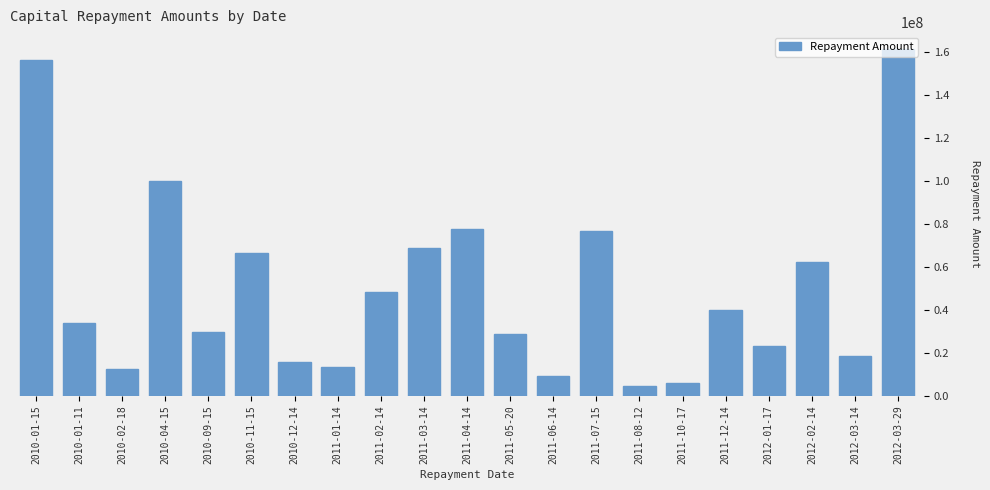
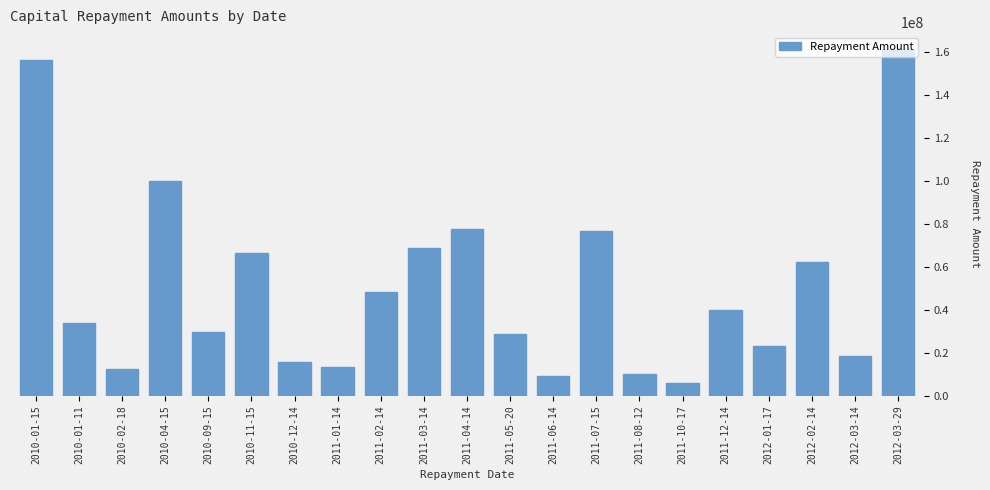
  {
    "2010-01-15": 156000000,
    "2010-01-11": 34000000,
    "2010-02-18": 13000000,
    "2010-04-15": 100000000,
    "2010-09-15": 30000000,
    "2010-11-15": 66000000,
    "2010-12-14": 16000000,
    "2011-01-14": 14000000,
    "2011-02-14": 49000000,
    "2011-03-14": 69000000,
    "2011-04-14": 78000000,
    "2011-05-20": 29000000,
    "2011-06-14": 9000000,
    "2011-07-15": 77000000,
-   "2011-08-12": 5000000,
+   "2011-08-12": 10000000,
    "2011-10-17": 6000000,
    "2011-12-14": 40000000,
    "2012-01-17": 23000000,
    "2012-02-14": 62000000,
    "2012-03-14": 19000000
  }
